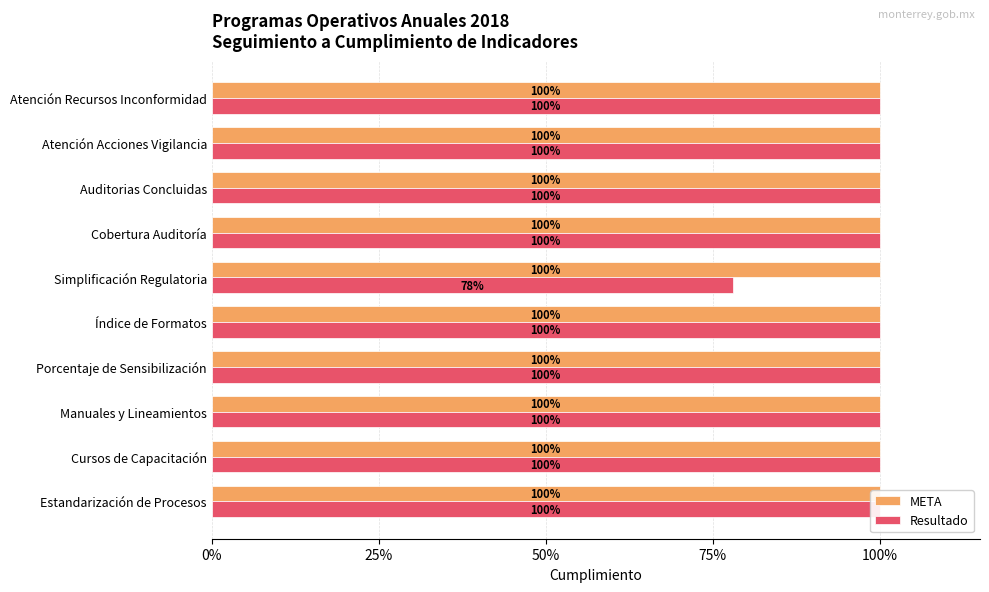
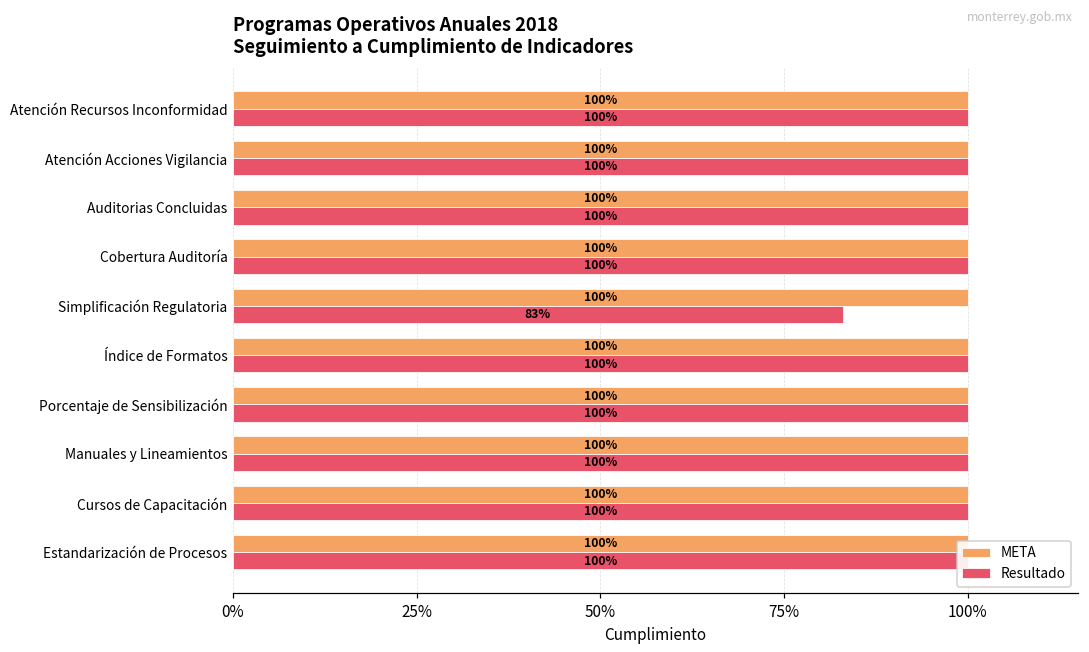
  {
    "META": {
      "Atención Recursos Inconformidad": "100%",
      "Atención Acciones Vigilancia": "100%",
      "Auditorias Concluidas": "100%",
      "Cobertura Auditoría": "100%",
      "Simplificación Regulatoria": "100%",
      "Índice de Formatos": "100%",
      "Porcentaje de Sensibilización": "100%",
      "Manuales y Lineamientos": "100%",
      "Cursos de Capacitación": "100%"
    },
    "Resultado": {
      "Atención Recursos Inconformidad": "100%",
      "Atención Acciones Vigilancia": "100%",
      "Auditorias Concluidas": "100%",
      "Cobertura Auditoría": "100%",
-     "Simplificación Regulatoria": "78%",
+     "Simplificación Regulatoria": "83%",
      "Índice de Formatos": "100%",
      "Porcentaje de Sensibilización": "100%",
      "Manuales y Lineamientos": "100%",
      "Cursos de Capacitación": "100%"
    }
  }
